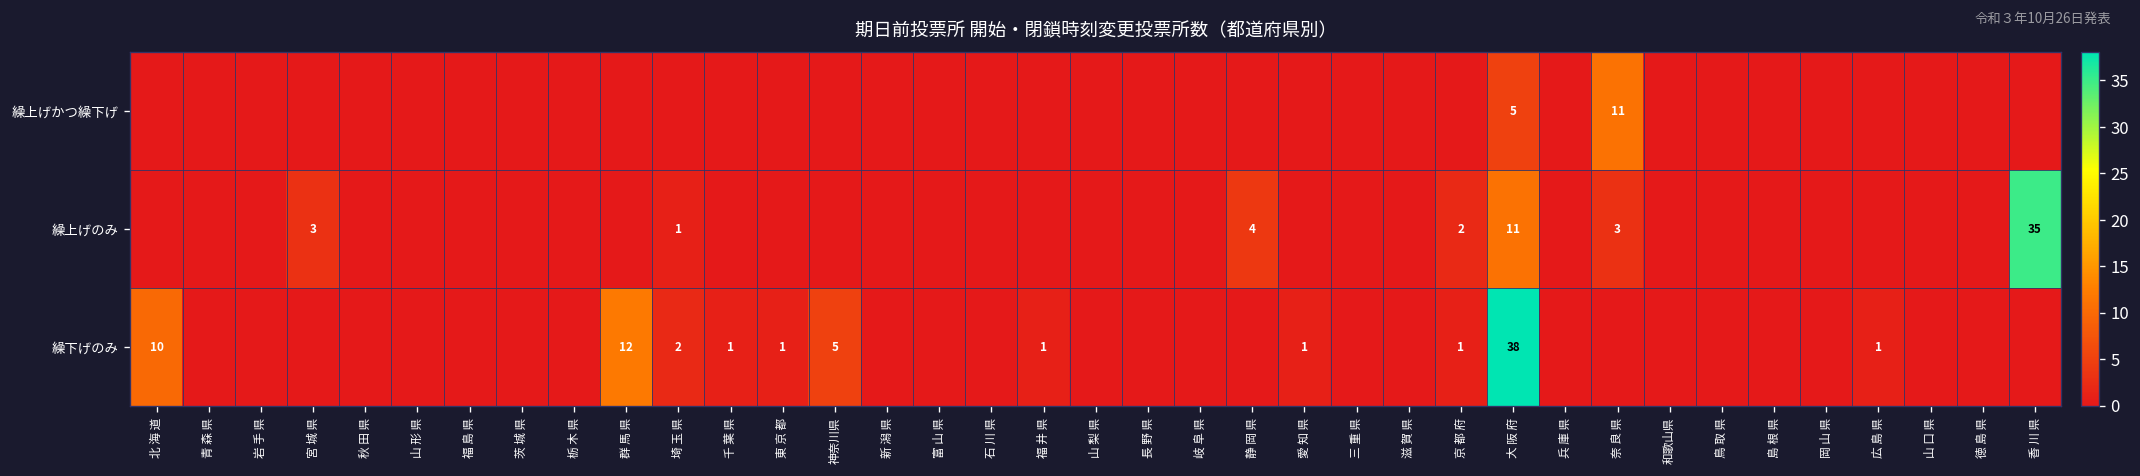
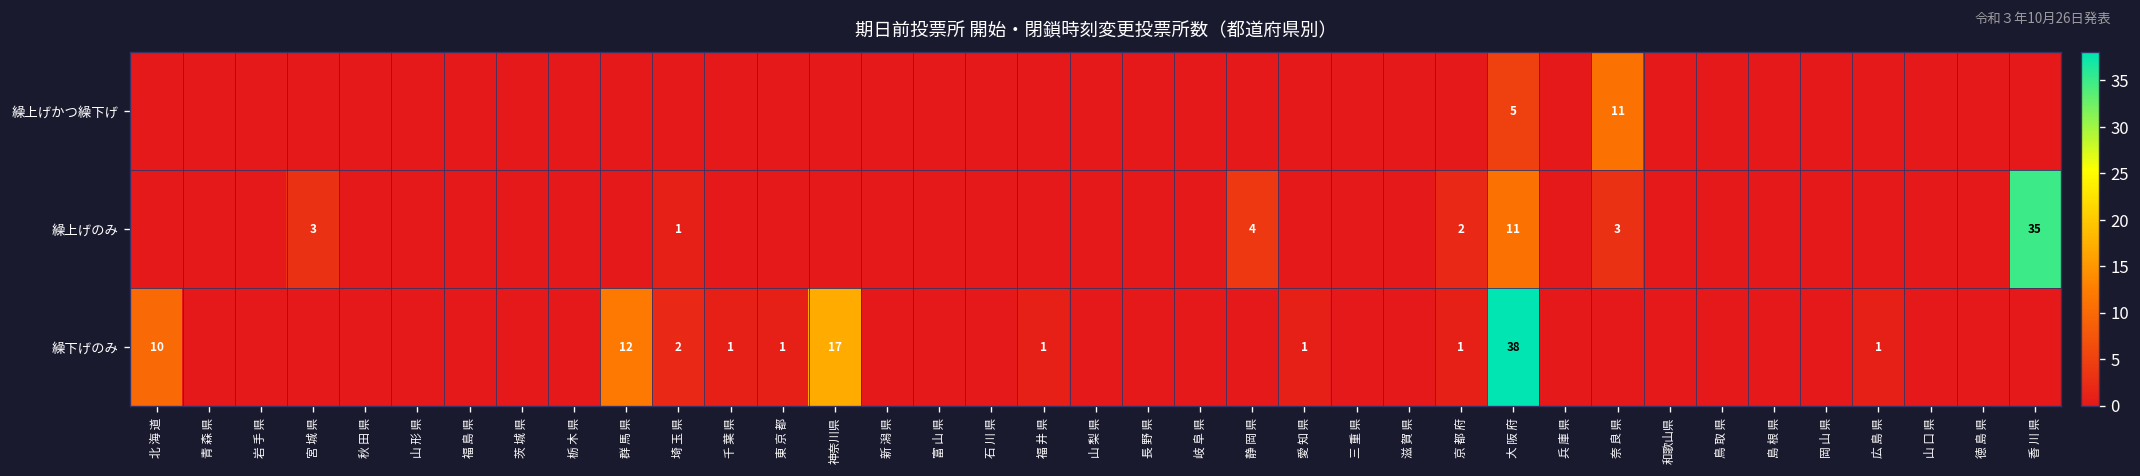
  {
    "繰上げかつ繰下げ": {
      "大 阪 府": 5,
      "奈 良 県": 11
    },
    "繰上げのみ": {
      "宮 城 県": 3,
      "埼 玉 県": 1,
      "静 岡 県": 4,
      "京 都 府": 2,
      "大 阪 府": 11,
      "奈 良 県": 3,
      "香 川 県": 35
    },
    "繰下げのみ": {
      "北 海 道": 10,
      "群 馬 県": 12,
      "埼 玉 県": 2,
      "千 葉 県": 1,
      "東 京 都": 1,
-     "神奈川県": 5,
+     "神奈川県": 17,
      "福 井 県": 1,
      "愛 知 県": 1,
      "京 都 府": 1,
      "大 阪 府": 38,
      "広 島 県": 1
    }
  }
